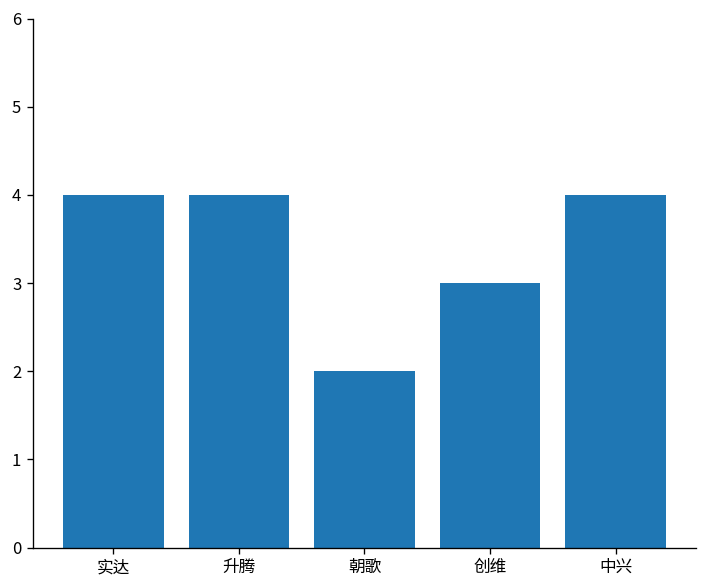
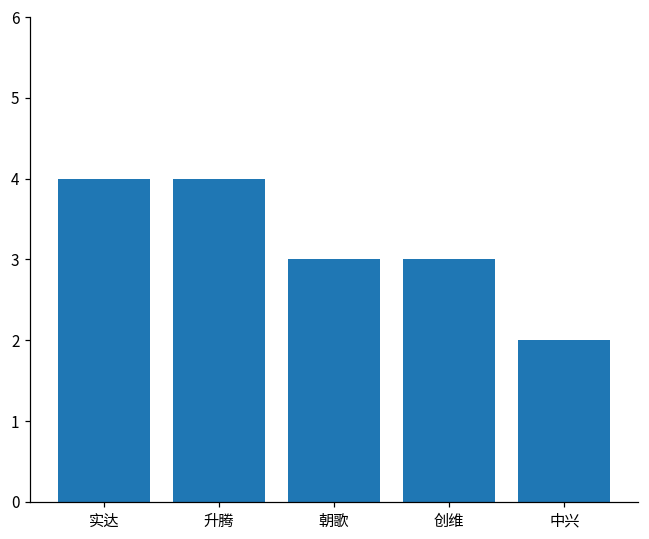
  {
    "实达": 4,
    "升腾": 4,
-   "朝歌": 2,
+   "朝歌": 3,
    "创维": 3,
-   "中兴": 4
+   "中兴": 2
  }
